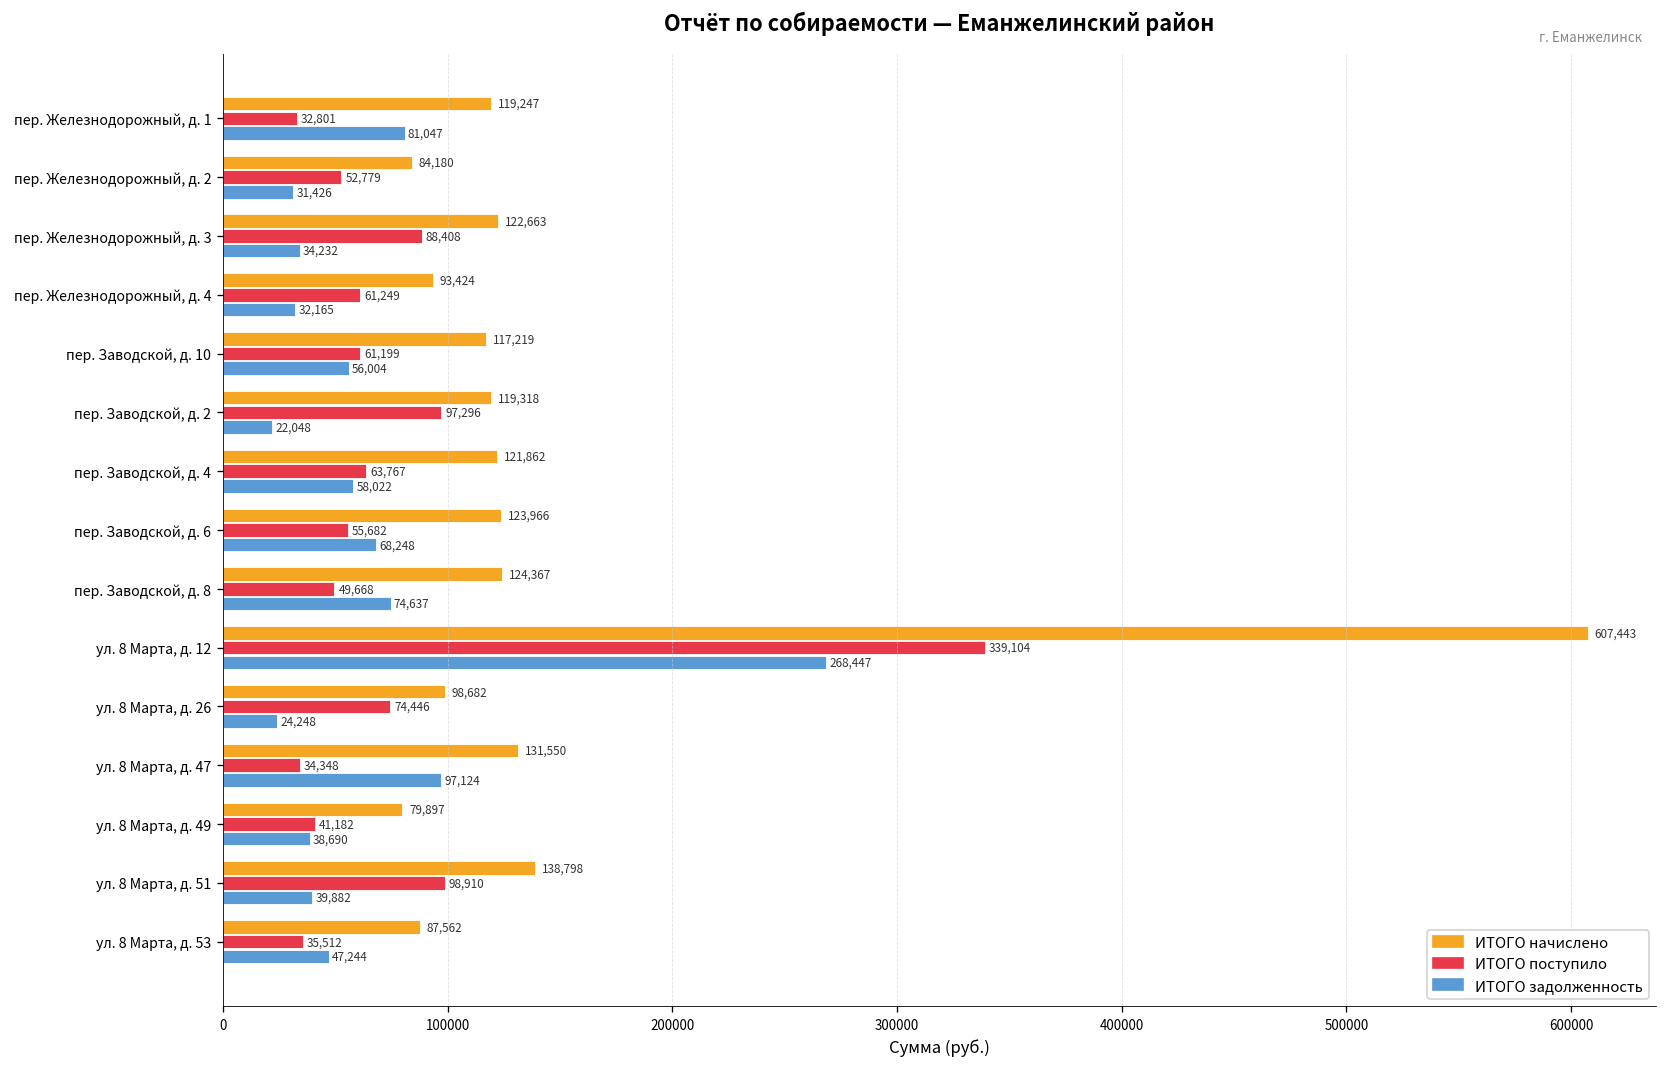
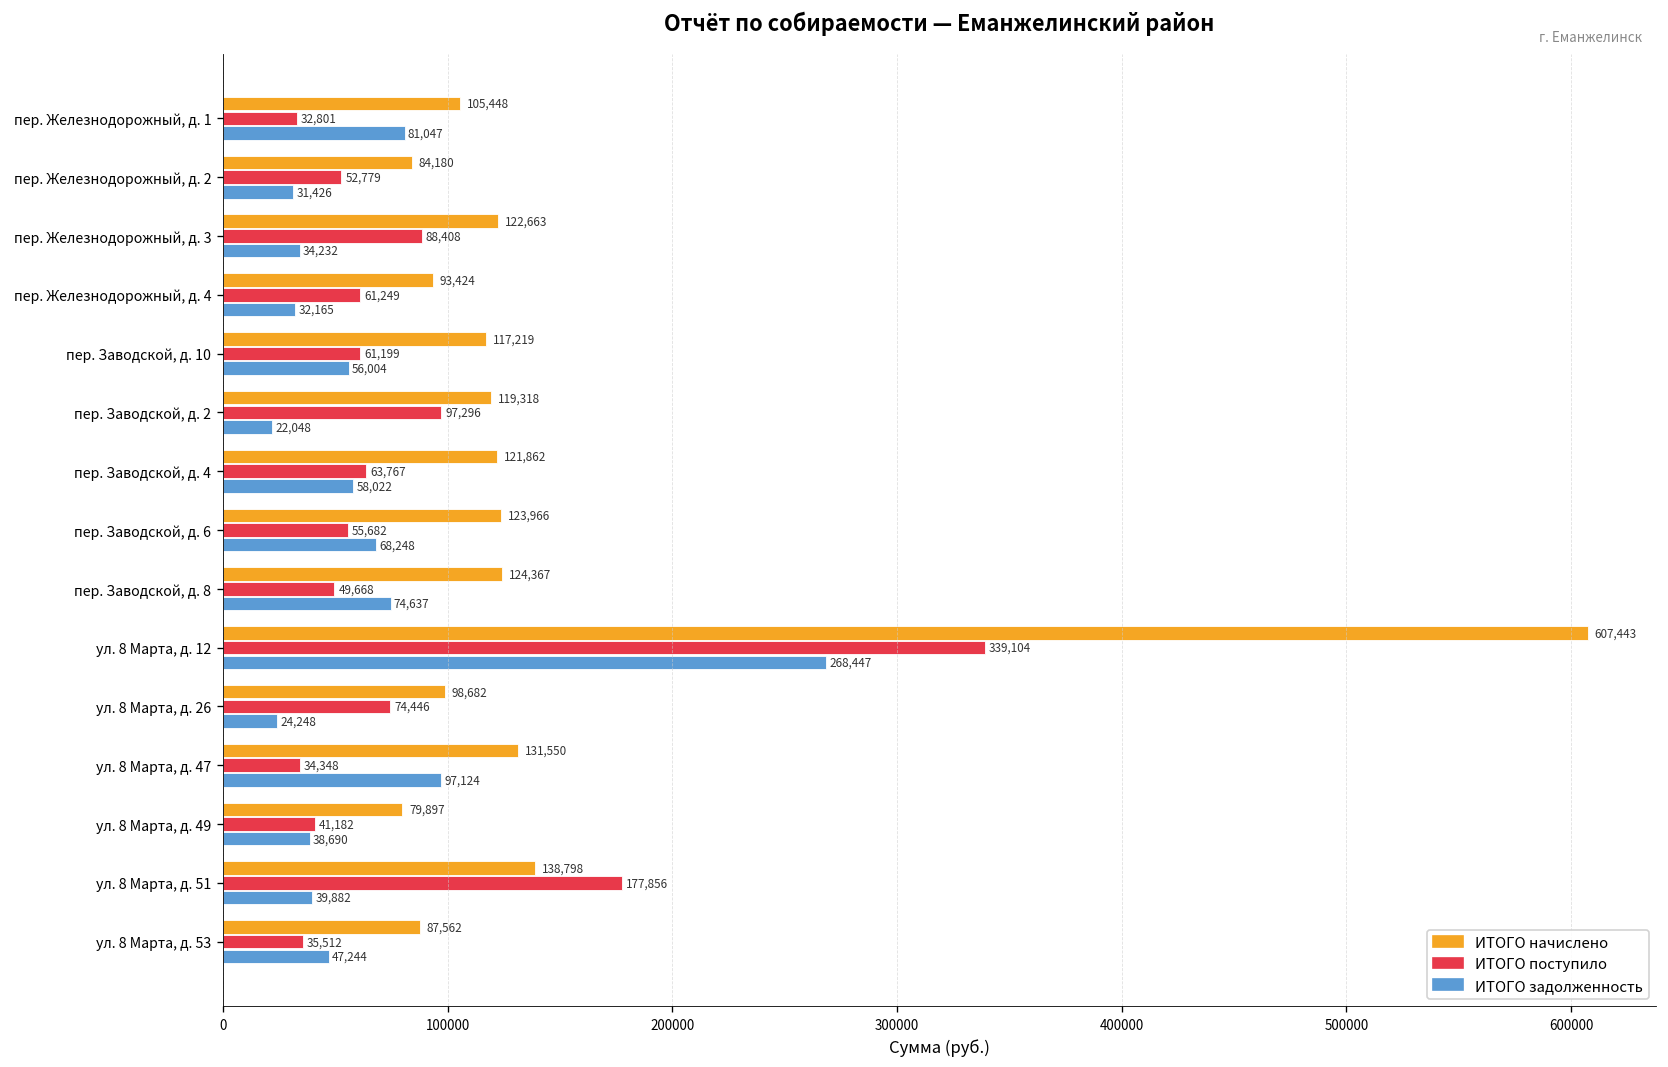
  {
    "ИТОГО начислено": {
-     "пер. Железнодорожный, д. 1": "119,247",
+     "пер. Железнодорожный, д. 1": "105,448",
      "пер. Железнодорожный, д. 2": "84,180",
      "пер. Железнодорожный, д. 3": "122,663",
      "пер. Железнодорожный, д. 4": "93,424",
      "пер. Заводской, д. 10": "117,219",
      "пер. Заводской, д. 2": "119,318",
      "пер. Заводской, д. 4": "121,862",
      "пер. Заводской, д. 6": "123,966",
      "пер. Заводской, д. 8": "124,367",
      "ул. 8 Марта, д. 12": "607,443",
      "ул. 8 Марта, д. 26": "98,682",
      "ул. 8 Марта, д. 47": "131,550",
      "ул. 8 Марта, д. 49": "79,897",
      "ул. 8 Марта, д. 51": "138,798",
      "ул. 8 Марта, д. 53": "87,562"
    },
    "ИТОГО поступило": {
      "пер. Железнодорожный, д. 1": "32,801",
      "пер. Железнодорожный, д. 2": "52,779",
      "пер. Железнодорожный, д. 3": "88,408",
      "пер. Железнодорожный, д. 4": "61,249",
      "пер. Заводской, д. 10": "61,199",
      "пер. Заводской, д. 2": "97,296",
      "пер. Заводской, д. 4": "63,767",
      "пер. Заводской, д. 6": "55,682",
      "пер. Заводской, д. 8": "49,668",
      "ул. 8 Марта, д. 12": "339,104",
      "ул. 8 Марта, д. 26": "74,446",
      "ул. 8 Марта, д. 47": "34,348",
      "ул. 8 Марта, д. 49": "41,182",
-     "ул. 8 Марта, д. 51": "98,910",
+     "ул. 8 Марта, д. 51": "177,856",
      "ул. 8 Марта, д. 53": "35,512"
    },
    "ИТОГО задолженность": {
      "пер. Железнодорожный, д. 1": "81,047",
      "пер. Железнодорожный, д. 2": "31,426",
      "пер. Железнодорожный, д. 3": "34,232",
      "пер. Железнодорожный, д. 4": "32,165",
      "пер. Заводской, д. 10": "56,004",
      "пер. Заводской, д. 2": "22,048",
      "пер. Заводской, д. 4": "58,022",
      "пер. Заводской, д. 6": "68,248",
      "пер. Заводской, д. 8": "74,637",
      "ул. 8 Марта, д. 12": "268,447",
      "ул. 8 Марта, д. 26": "24,248",
      "ул. 8 Марта, д. 47": "97,124",
      "ул. 8 Марта, д. 49": "38,690",
      "ул. 8 Марта, д. 51": "39,882",
      "ул. 8 Марта, д. 53": "47,244"
    }
  }
